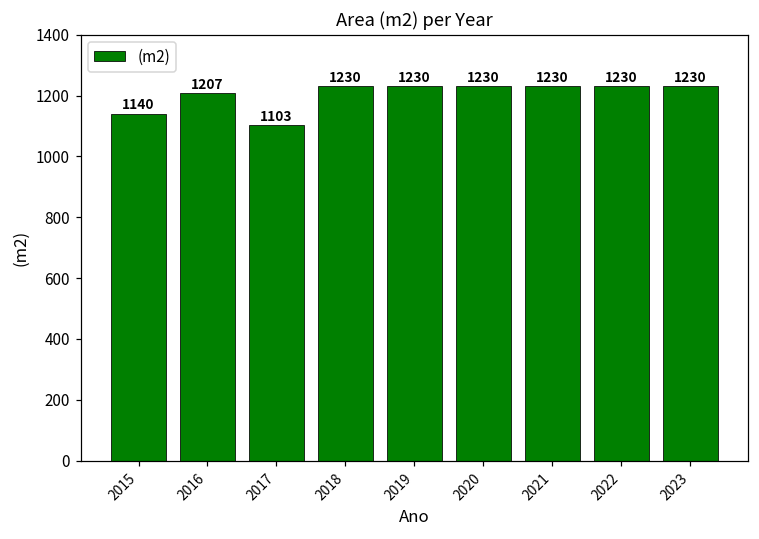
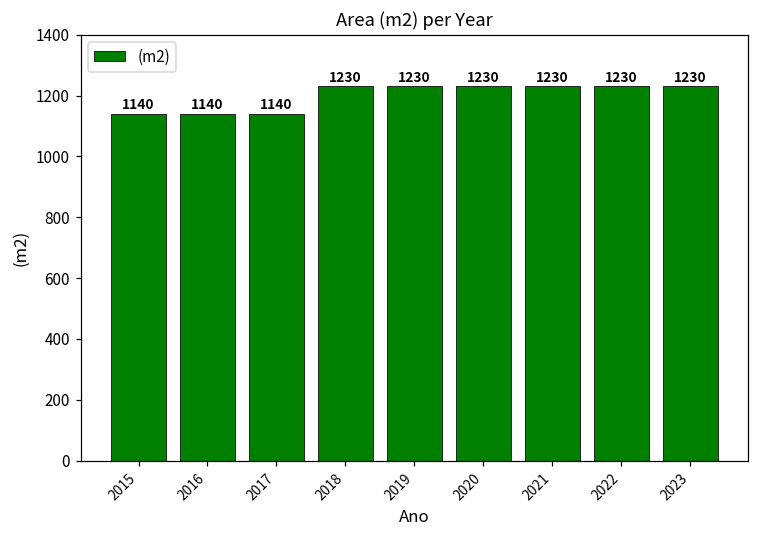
  {
    "2015": 1140,
-   "2016": 1207,
-   "2017": 1103,
+   "2016": 1140,
+   "2017": 1140,
    "2018": 1230,
    "2019": 1230,
    "2020": 1230,
    "2021": 1230,
    "2022": 1230,
    "2023": 1230
  }
